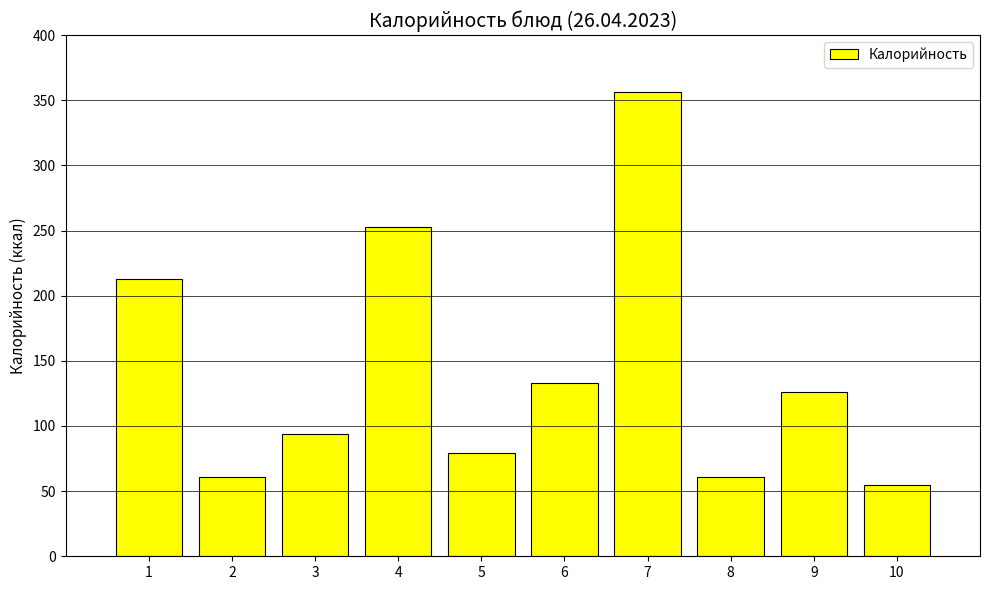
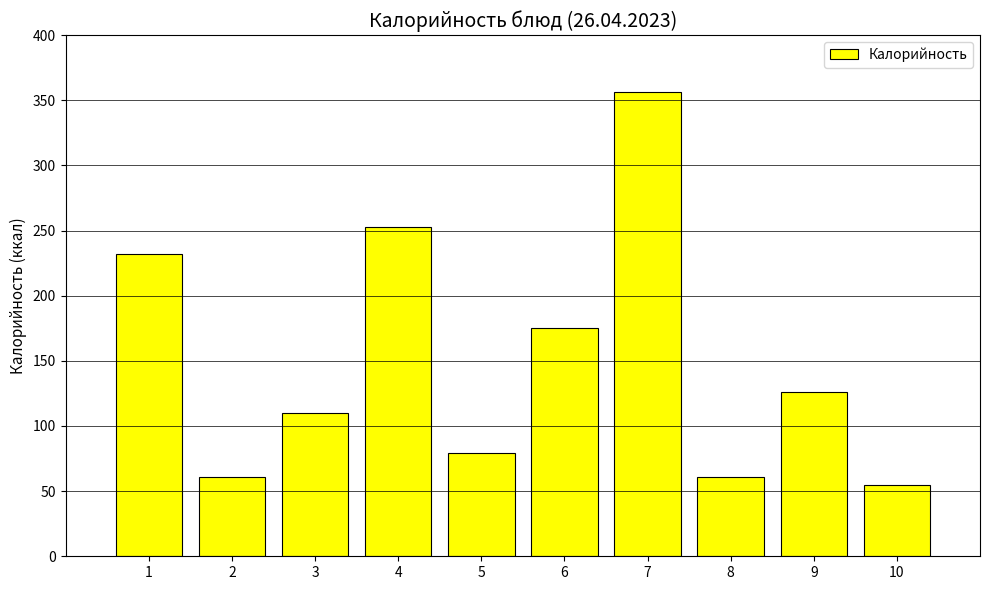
  {
-   "1": 213,
+   "1": 232,
    "2": 61,
-   "3": 94,
+   "3": 110,
    "4": 253,
    "5": 79,
-   "6": 133,
+   "6": 175,
    "7": 356,
    "8": 61,
    "9": 126,
    "10": 55
  }
